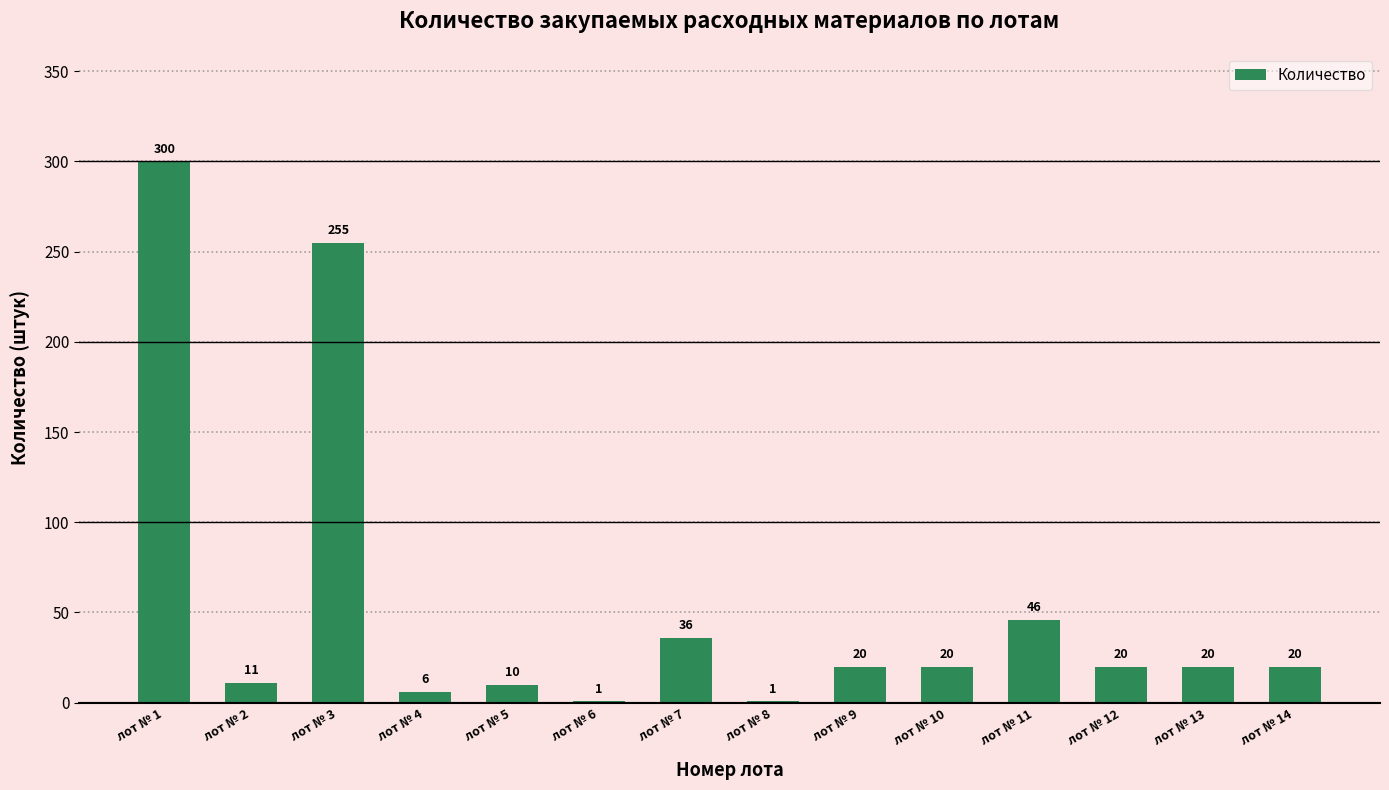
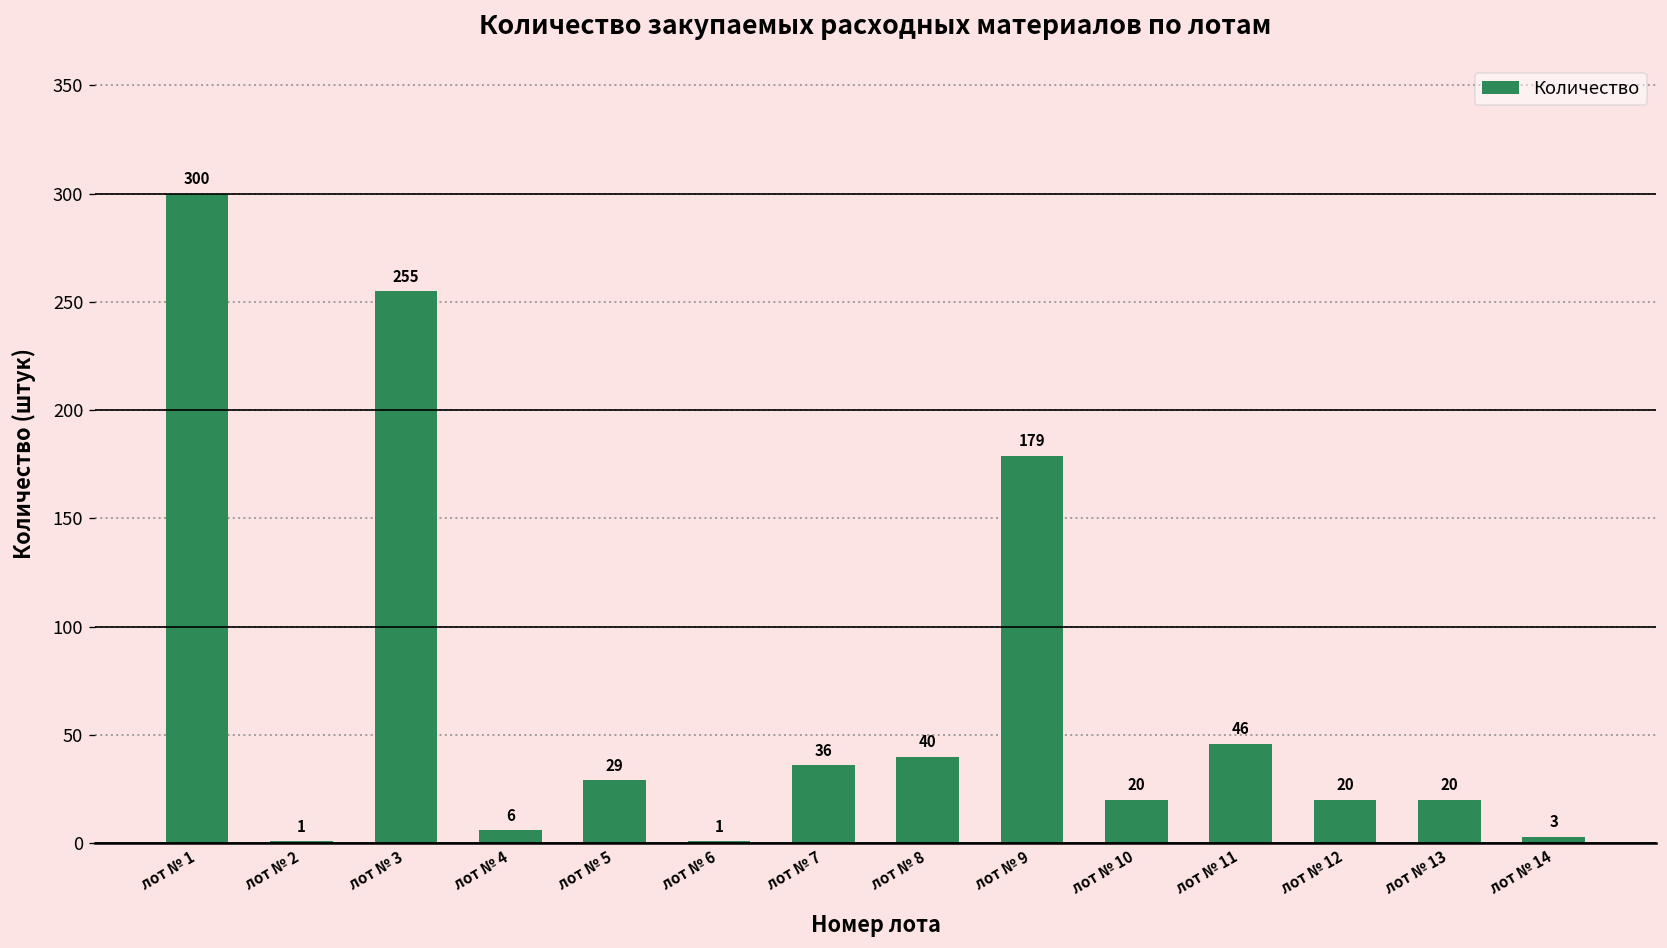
  {
    "лот № 1": 300,
-   "лот № 2": 11,
+   "лот № 2": 1,
    "лот № 3": 255,
    "лот № 4": 6,
-   "лот № 5": 10,
+   "лот № 5": 29,
    "лот № 6": 1,
    "лот № 7": 36,
-   "лот № 8": 1,
-   "лот № 9": 20,
+   "лот № 8": 40,
+   "лот № 9": 179,
    "лот № 10": 20,
    "лот № 11": 46,
    "лот № 12": 20,
    "лот № 13": 20,
-   "лот № 14": 20
+   "лот № 14": 3
  }
